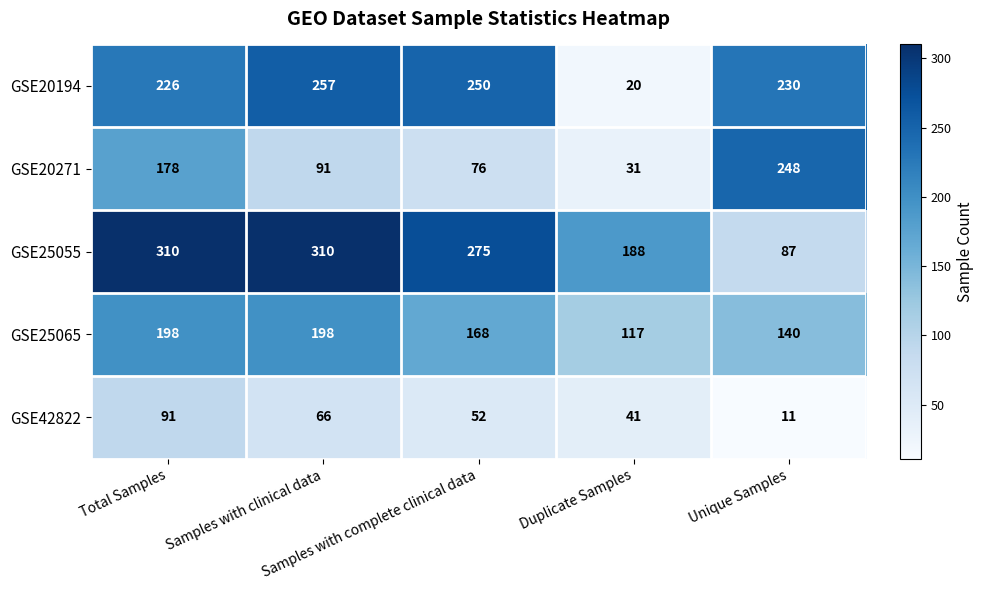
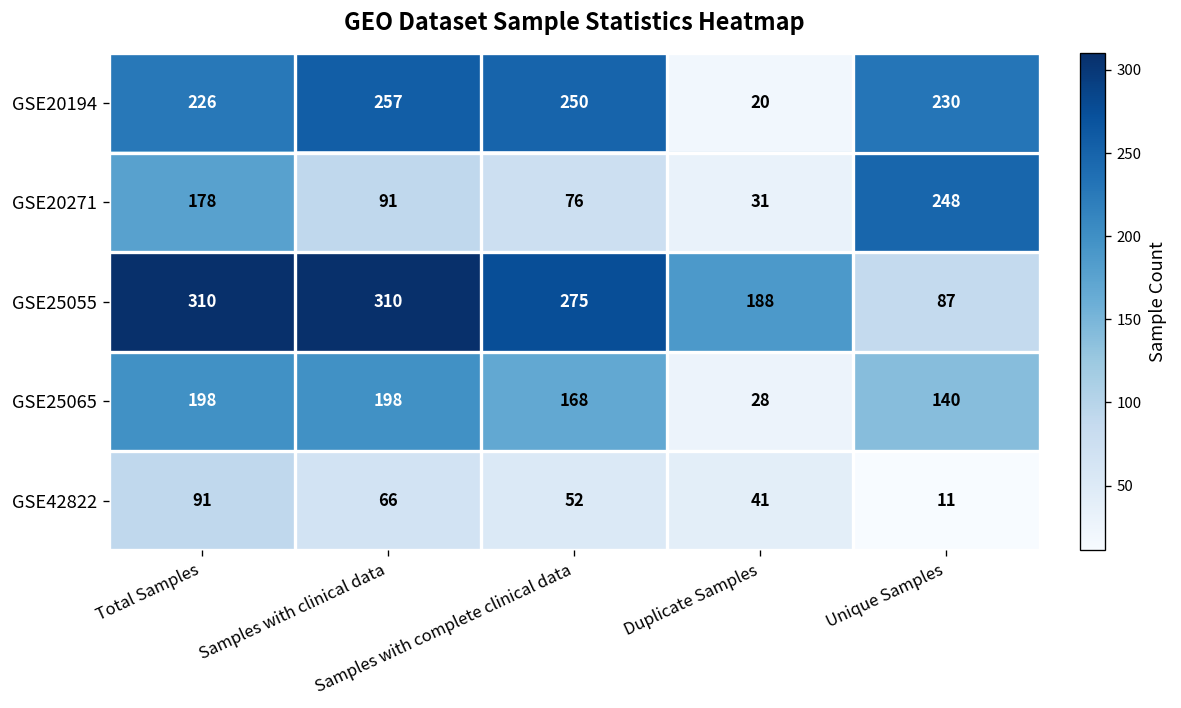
  {
    "GSE20194": {
      "Total Samples": 226,
      "Samples with clinical data": 257,
      "Samples with complete clinical data": 250,
      "Duplicate Samples": 20,
      "Unique Samples": 230
    },
    "GSE20271": {
      "Total Samples": 178,
      "Samples with clinical data": 91,
      "Samples with complete clinical data": 76,
      "Duplicate Samples": 31,
      "Unique Samples": 248
    },
    "GSE25055": {
      "Total Samples": 310,
      "Samples with clinical data": 310,
      "Samples with complete clinical data": 275,
      "Duplicate Samples": 188,
      "Unique Samples": 87
    },
    "GSE25065": {
      "Total Samples": 198,
      "Samples with clinical data": 198,
      "Samples with complete clinical data": 168,
-     "Duplicate Samples": 117,
+     "Duplicate Samples": 28,
      "Unique Samples": 140
    },
    "GSE42822": {
      "Total Samples": 91,
      "Samples with clinical data": 66,
      "Samples with complete clinical data": 52,
      "Duplicate Samples": 41,
      "Unique Samples": 11
    }
  }
